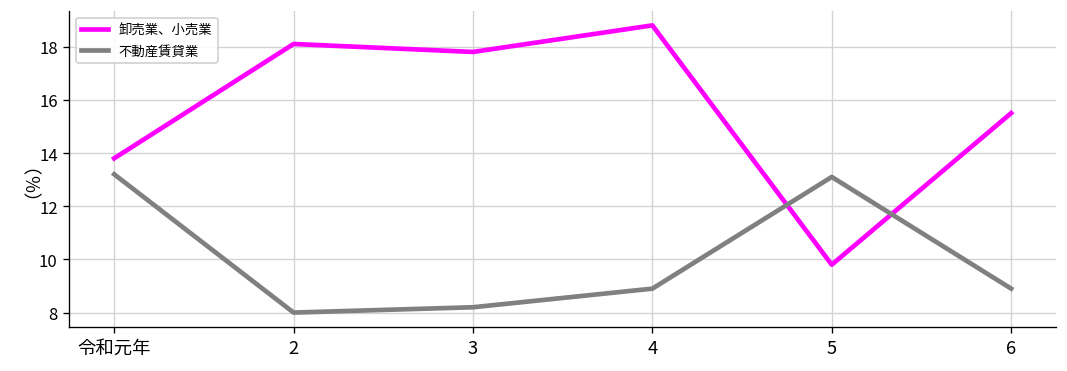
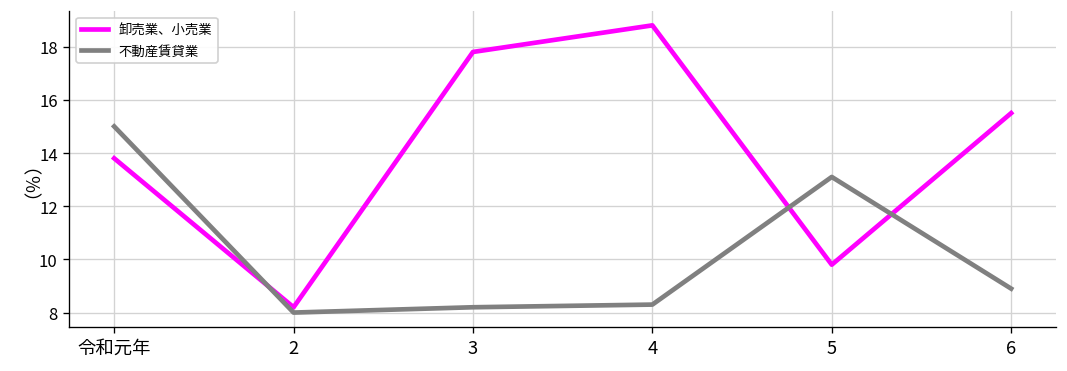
  {
    "卸売業、小売業": {
      "令和元年": 13.8,
-     "2": 18.1,
+     "2": 8.2,
      "3": 17.8,
      "4": 18.8,
      "5": 9.8,
      "6": 15.5
    },
    "不動産賃貸業": {
-     "令和元年": 13.2,
+     "令和元年": 15.0,
      "2": 8.0,
      "3": 8.2,
-     "4": 8.9,
+     "4": 8.3,
      "5": 13.1,
      "6": 8.9
    }
  }
